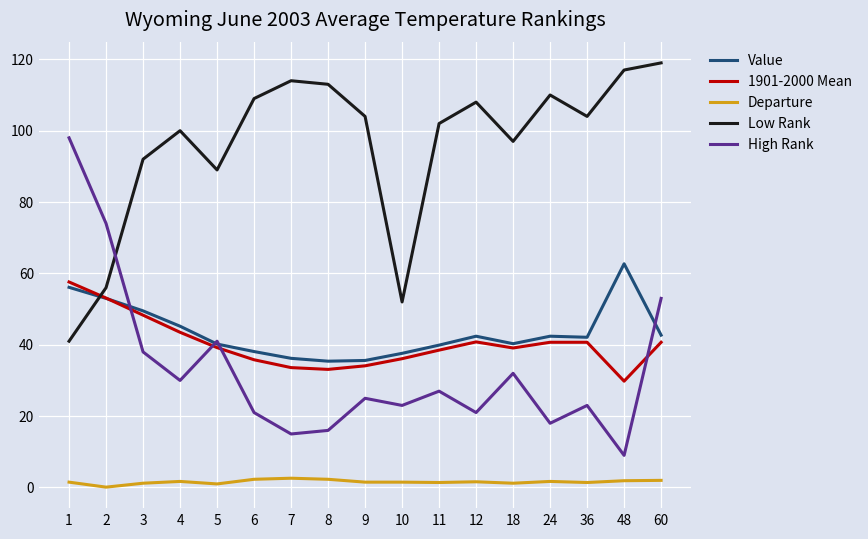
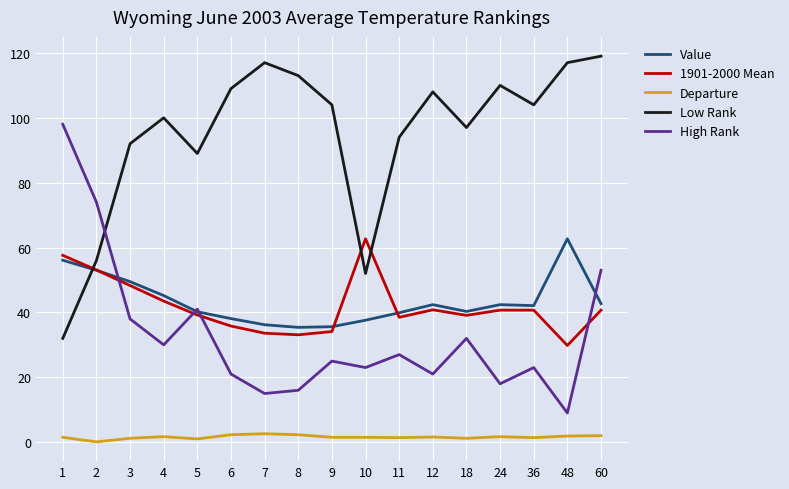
  {
    "Value": {
      "1": 56,
      "3": 50,
      "4": 45,
      "5": 40,
      "6": 38,
      "7": 36,
      "8": 35,
      "9": 36,
      "10": 38,
      "11": 40,
      "12": 42,
      "18": 40,
      "24": 42,
      "36": 42,
      "48": 63,
      "60": 43
    },
    "1901-2000 Mean": {
      "1": 58,
      "3": 48,
      "4": 44,
      "5": 39,
      "6": 36,
      "7": 34,
      "8": 33,
      "9": 34,
-     "10": 36,
+     "10": 63,
      "11": 39,
      "12": 41,
      "18": 39,
      "24": 41,
      "36": 41,
      "48": 30,
      "60": 41
    },
    "Departure": {
      "1": 2,
      "2": 0,
      "3": 1,
      "4": 2,
      "5": 1,
      "6": 2,
      "7": 3,
      "8": 2,
      "9": 2,
      "10": 2,
      "11": 1,
      "12": 2,
      "18": 1,
      "24": 2,
      "36": 1,
      "48": 2,
      "60": 2
    },
    "Low Rank": {
-     "1": 41,
+     "1": 32,
      "2": 56,
      "3": 92,
      "4": 100,
      "5": 89,
      "6": 109,
-     "7": 114,
+     "7": 117,
      "8": 113,
      "9": 104,
      "10": 52,
-     "11": 102,
+     "11": 94,
      "12": 108,
      "18": 97,
      "24": 110,
      "36": 104,
      "48": 117,
      "60": 119
    },
    "High Rank": {
      "1": 98,
      "2": 74,
      "3": 38,
      "4": 30,
      "5": 41,
      "6": 21,
      "7": 15,
      "8": 16,
      "9": 25,
      "10": 23,
      "11": 27,
      "12": 21,
      "18": 32,
      "24": 18,
      "36": 23,
      "48": 9,
      "60": 53
    }
  }
